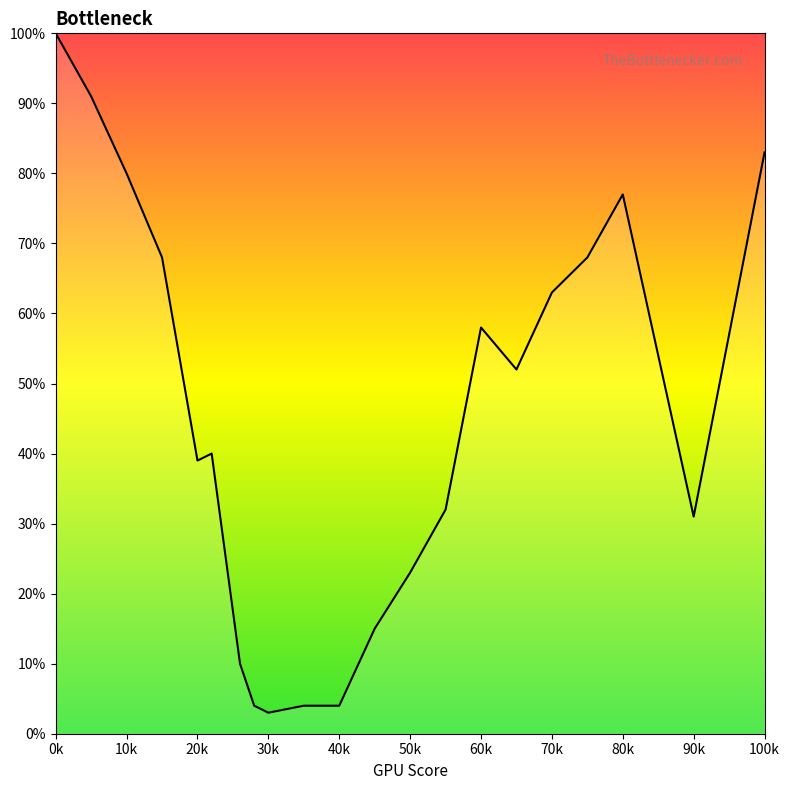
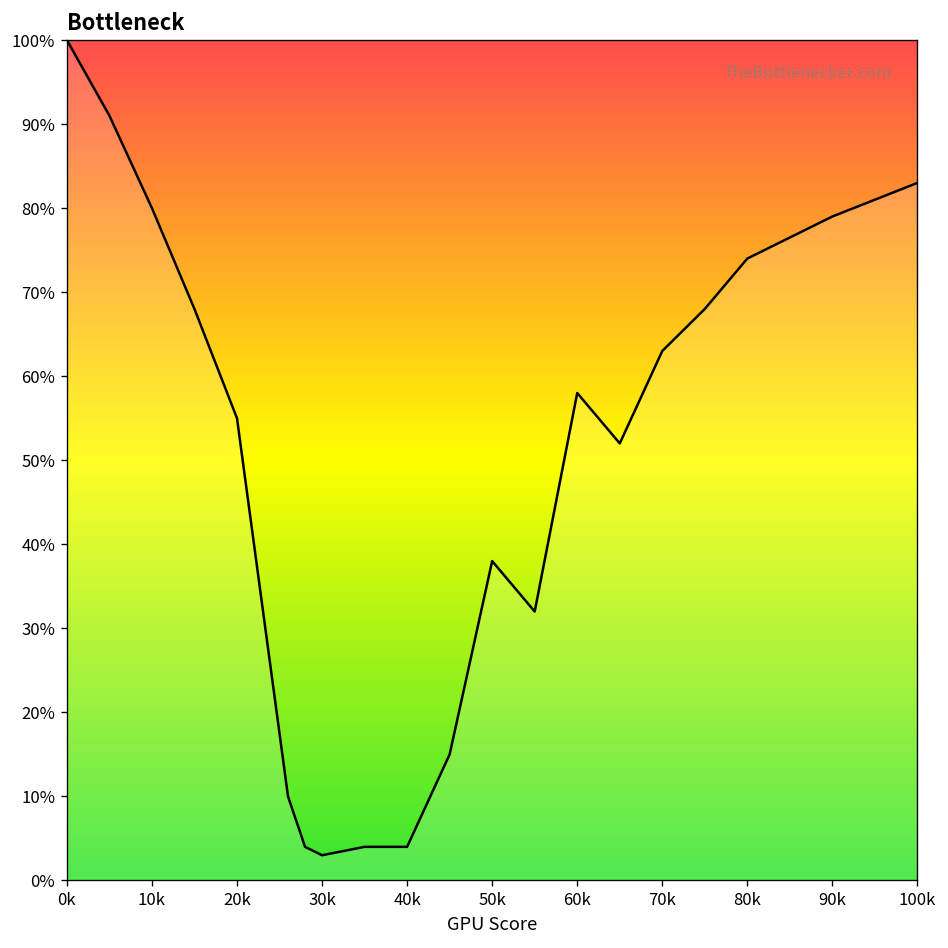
  {
    "0k": "100%",
    "10k": "80%",
-   "20k": "39%",
+   "20k": "55%",
    "30k": "3%",
    "40k": "4%",
-   "50k": "23%",
+   "50k": "38%",
    "60k": "58%",
    "70k": "63%",
-   "80k": "77%",
-   "90k": "31%",
+   "80k": "74%",
+   "90k": "79%",
    "100k": "83%"
  }
